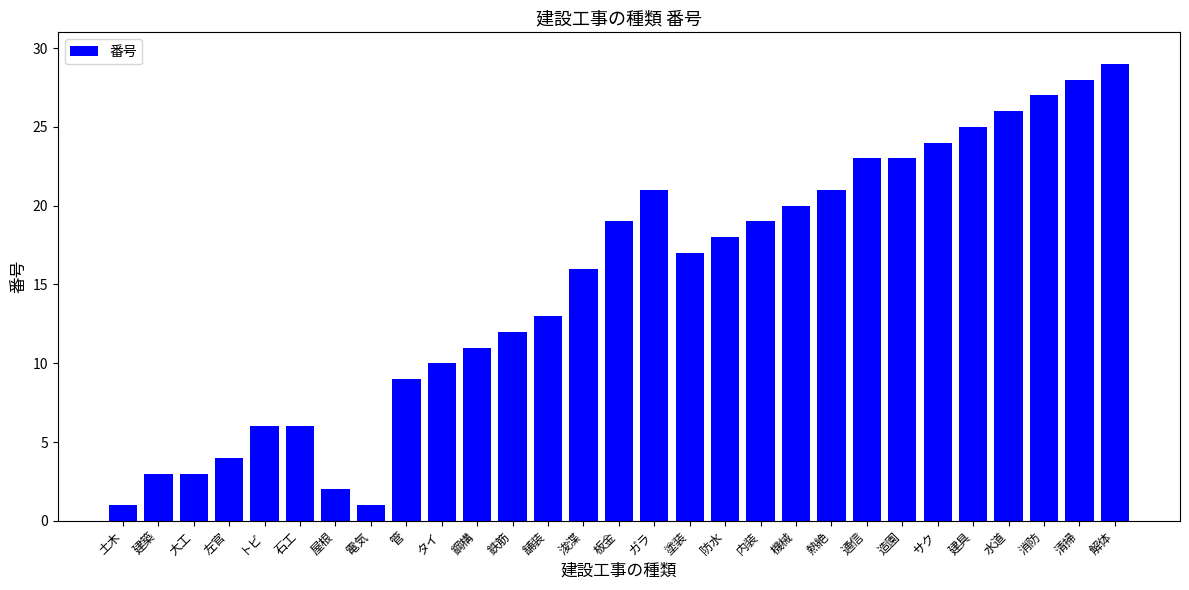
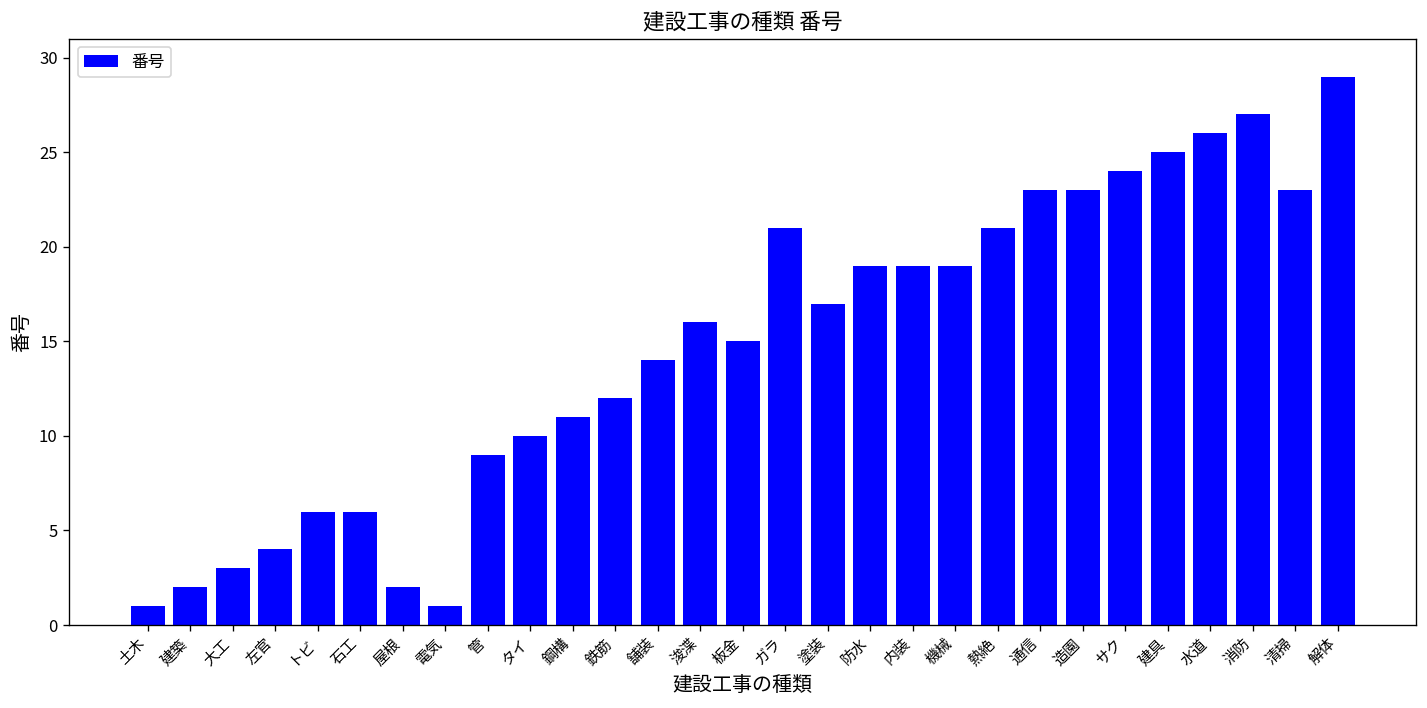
  {
    "土木": 1,
-   "建築": 3,
+   "建築": 2,
    "大工": 3,
    "左官": 4,
    "トビ": 6,
    "石工": 6,
    "屋根": 2,
    "電気": 1,
    "管": 9,
    "タイ": 10,
    "鋼構": 11,
    "鉄筋": 12,
-   "舗装": 13,
+   "舗装": 14,
    "浚渫": 16,
-   "板金": 19,
+   "板金": 15,
    "ガラ": 21,
    "塗装": 17,
-   "防水": 18,
+   "防水": 19,
    "内装": 19,
-   "機械": 20,
+   "機械": 19,
    "熱絶": 21,
    "通信": 23,
    "造園": 23,
    "サク": 24,
    "建具": 25,
    "水道": 26,
    "消防": 27,
-   "清掃": 28,
+   "清掃": 23,
    "解体": 29
  }
